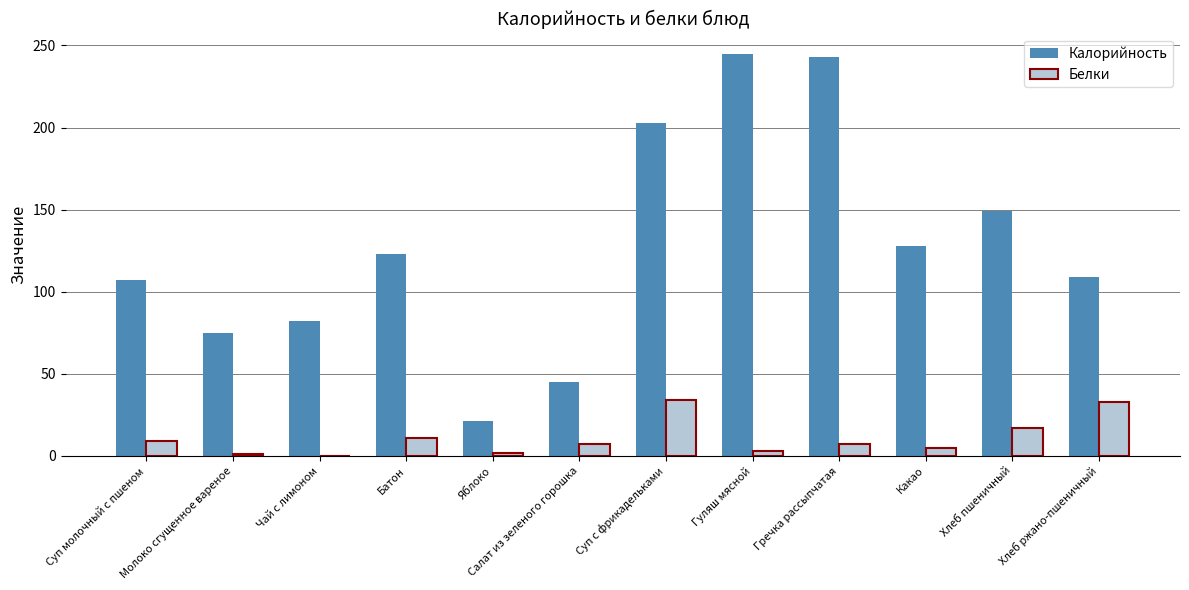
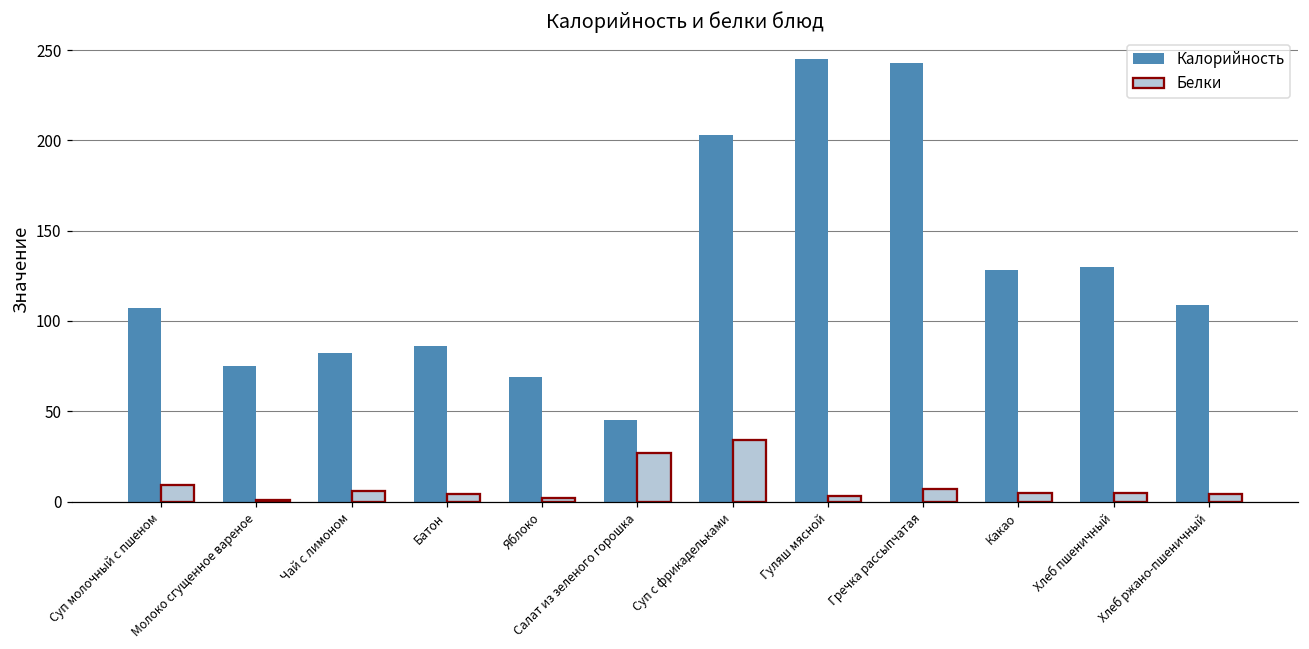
  {
    "Калорийность": {
      "Суп молочный с пшеном": 107,
      "Молоко сгущенное вареное": 75,
      "Чай с лимоном": 82,
-     "Батон": 123,
-     "Яблоко": 21,
+     "Батон": 86,
+     "Яблоко": 69,
      "Салат из зеленого горошка": 45,
      "Суп с фрикадельками": 203,
      "Гуляш мясной": 245,
      "Гречка рассыпчатая": 243,
      "Какао": 128,
-     "Хлеб пшеничный": 149,
+     "Хлеб пшеничный": 130,
      "Хлеб ржано-пшеничный": 109
    },
    "Белки": {
      "Суп молочный с пшеном": 9,
-     "Чай с лимоном": 0,
-     "Батон": 11,
+     "Чай с лимоном": 6,
+     "Батон": 4,
      "Яблоко": 2,
-     "Салат из зеленого горошка": 7,
+     "Салат из зеленого горошка": 27,
      "Суп с фрикадельками": 34,
      "Гуляш мясной": 3,
      "Гречка рассыпчатая": 7,
      "Какао": 5,
-     "Хлеб пшеничный": 17,
-     "Хлеб ржано-пшеничный": 33
+     "Хлеб пшеничный": 5,
+     "Хлеб ржано-пшеничный": 4
    }
  }
